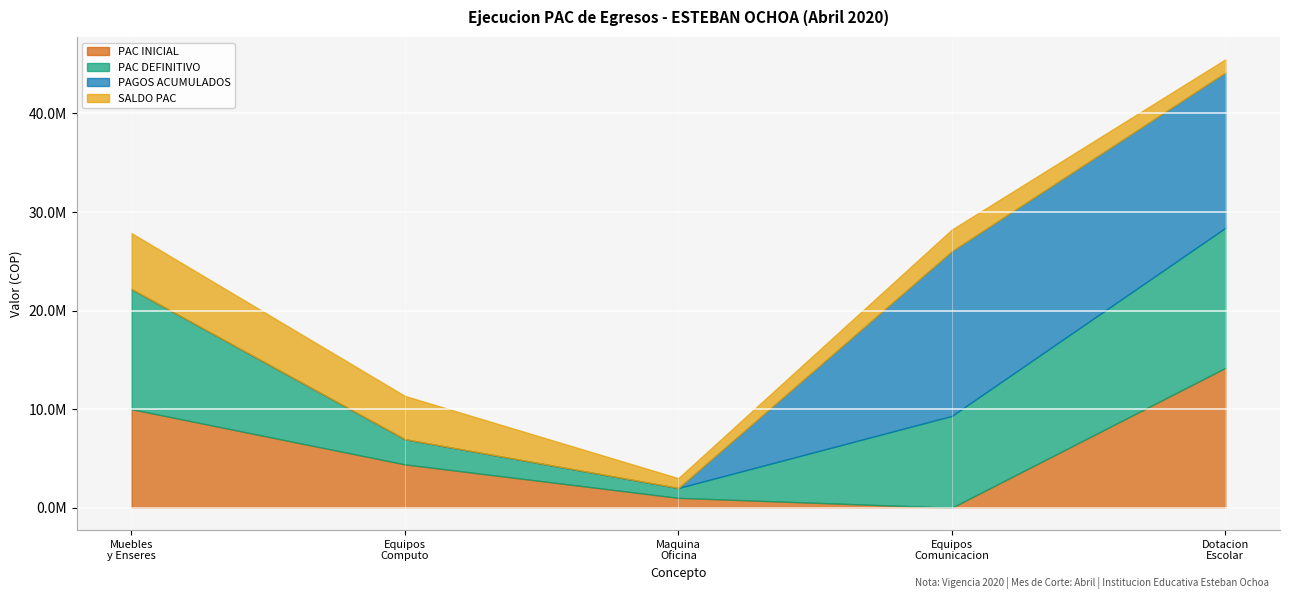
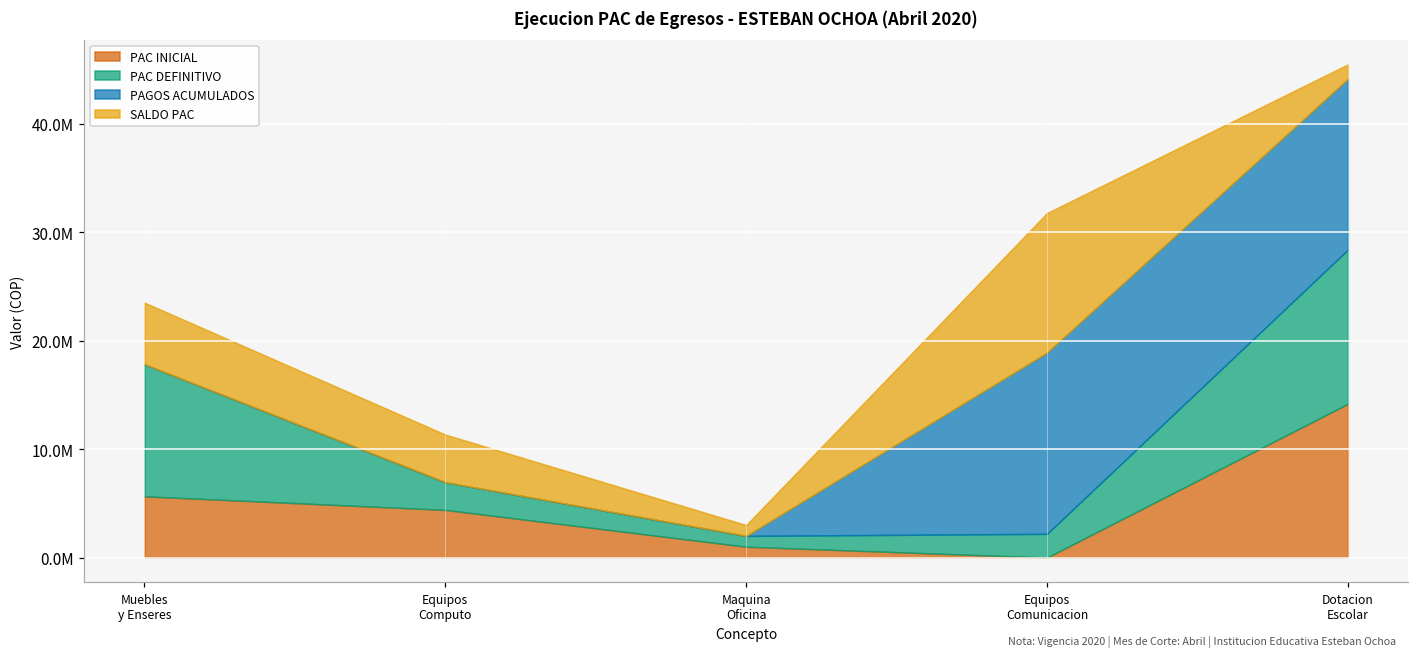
  {
    "PAC INICIAL": {
-     "Muebles y Enseres": 10000000,
+     "Muebles y Enseres": 6000000,
      "Equipos Computo": 4000000,
      "Maquina Oficina": 1000000,
      "Equipos Comunicacion": 0,
      "Dotacion Escolar": 14000000
    },
    "PAC DEFINITIVO": {
-     "Equipos Comunicacion": 9000000,
+     "Equipos Comunicacion": 2000000,
      "Dotacion Escolar": 14000000
    },
    "PAGOS ACUMULADOS": {
      "Equipos Comunicacion": 17000000,
      "Dotacion Escolar": 16000000
    },
    "SALDO PAC": {
      "Muebles y Enseres": 6000000,
      "Equipos Computo": 4000000,
      "Maquina Oficina": 1000000,
-     "Equipos Comunicacion": 2000000,
+     "Equipos Comunicacion": 13000000,
      "Dotacion Escolar": 1000000
    }
  }
